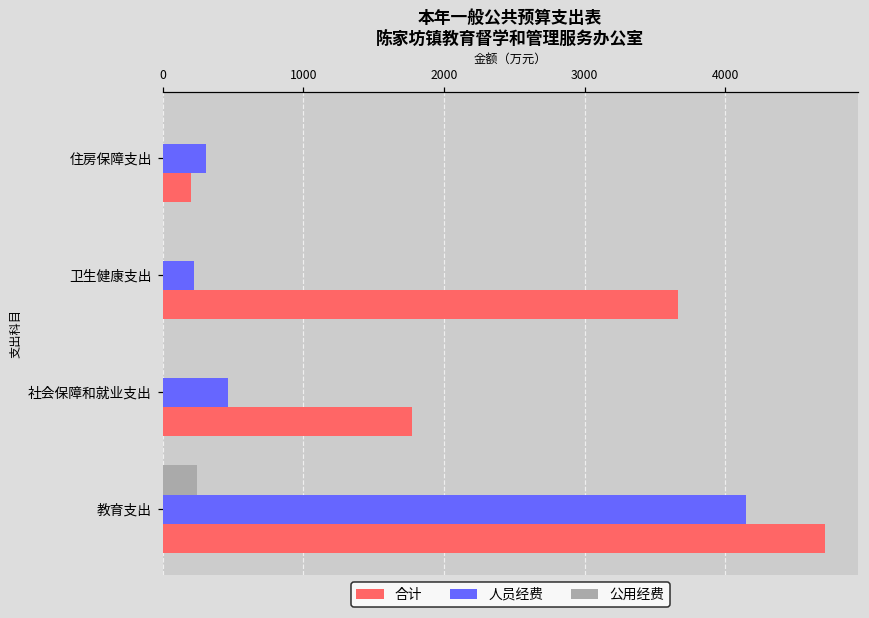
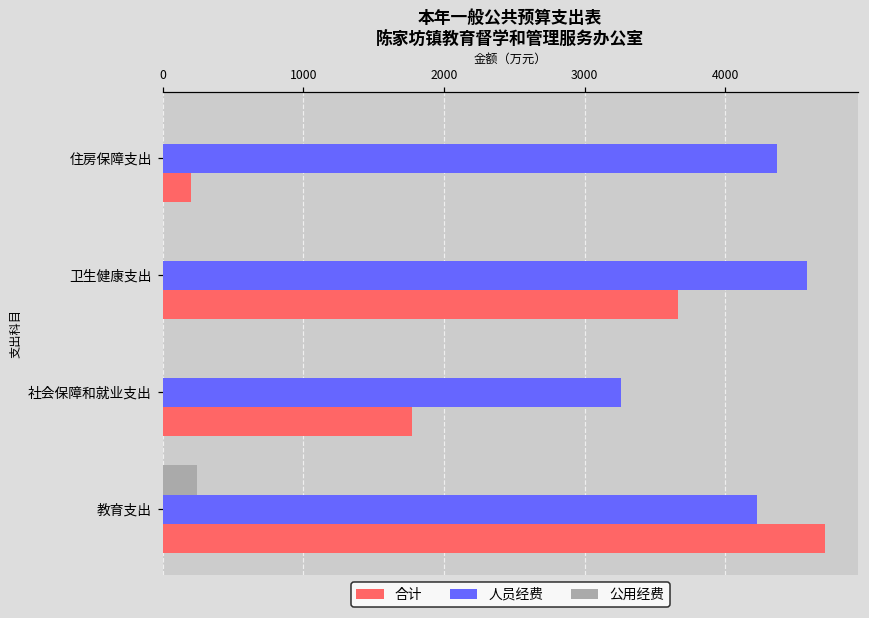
  {
    "合计": {
      "住房保障支出": 200,
      "卫生健康支出": 3660,
      "社会保障和就业支出": 1780,
      "教育支出": 4710
    },
    "人员经费": {
-     "住房保障支出": 310,
-     "卫生健康支出": 220,
-     "社会保障和就业支出": 460,
-     "教育支出": 4150
+     "住房保障支出": 4370,
+     "卫生健康支出": 4580,
+     "社会保障和就业支出": 3260,
+     "教育支出": 4220
    },
    "公用经费": {
      "住房保障支出": 0,
      "卫生健康支出": 0,
      "社会保障和就业支出": 0,
      "教育支出": 240
    }
  }
